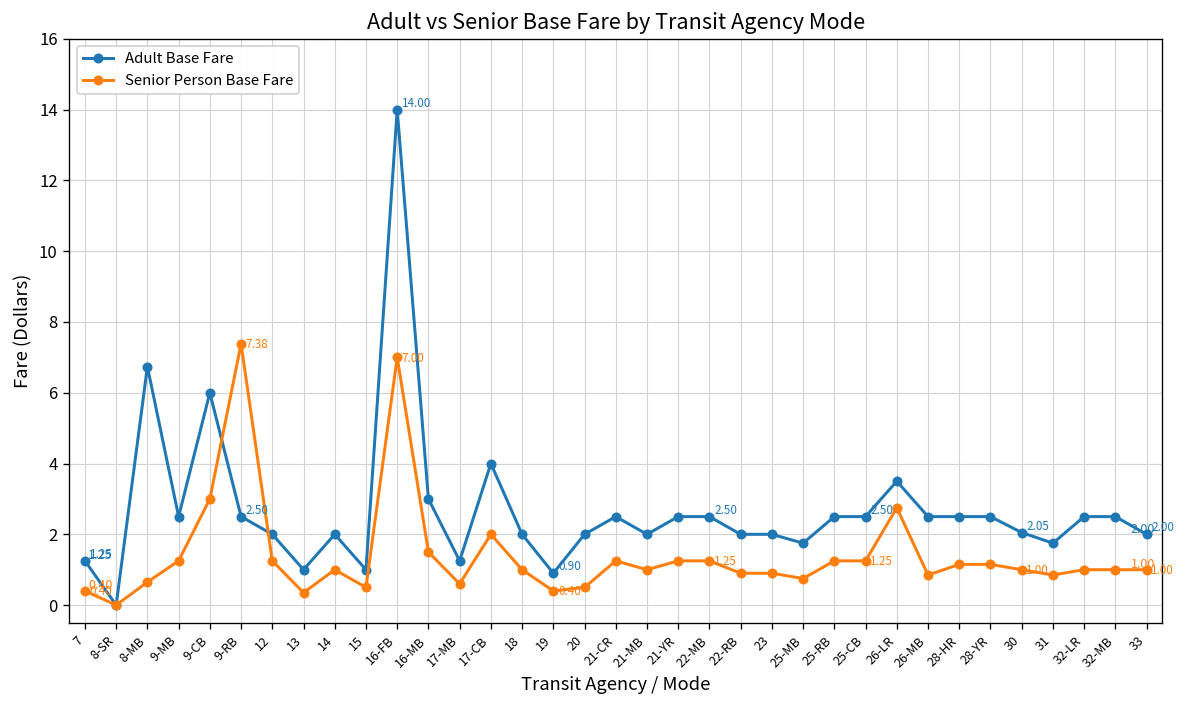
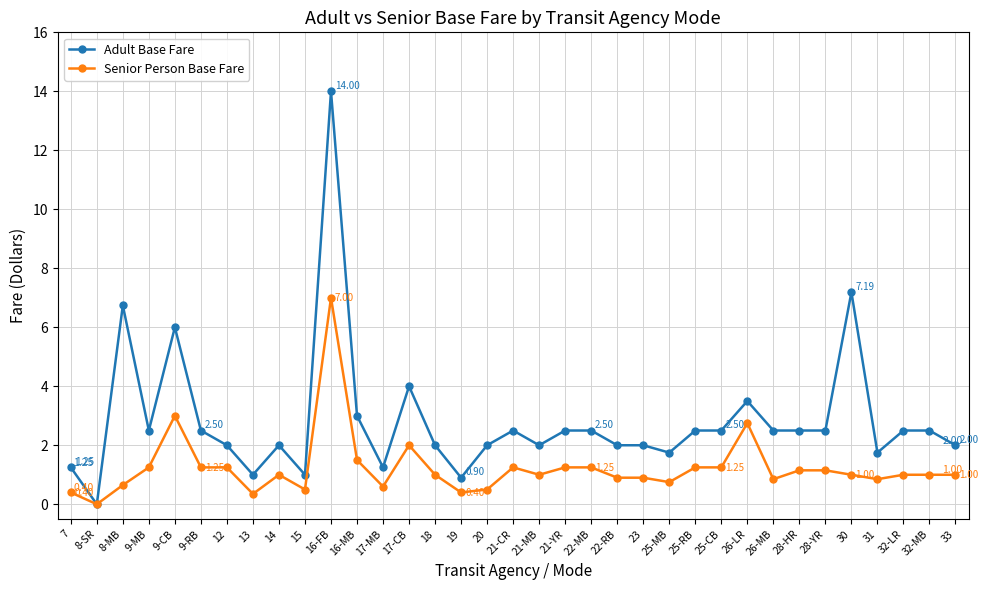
  {
    "Adult Base Fare": {
      "9-RB": 2.50,
      "16-FB": 14.00,
      "19": 0.90,
      "22-MB": 2.50,
      "25-CB": 2.50,
-     "30": 2.05,
+     "30": 7.19,
      "33": 2.00
    },
    "Senior Person Base Fare": {
-     "9-RB": 7.38,
+     "9-RB": 1.25,
      "12": 1.25,
      "16-FB": 7.00,
      "19": 0.40,
      "22-MB": 1.25,
      "25-CB": 1.25,
      "30": 1.00,
      "33": 1.00
    }
  }
